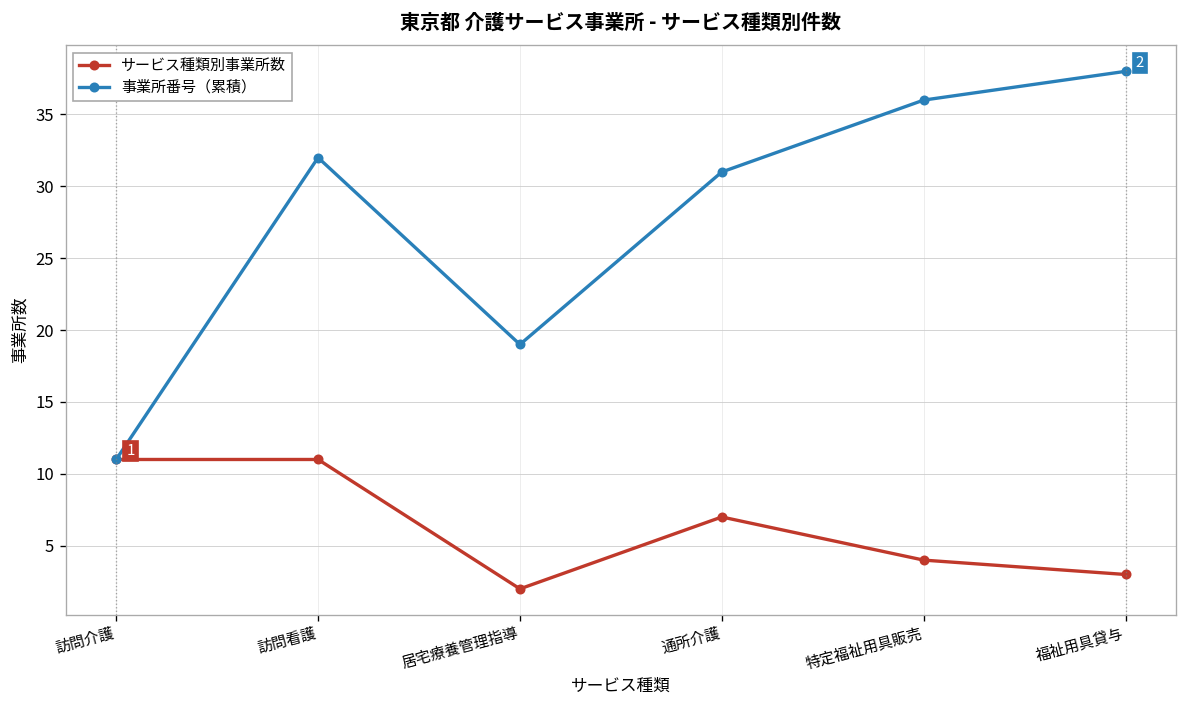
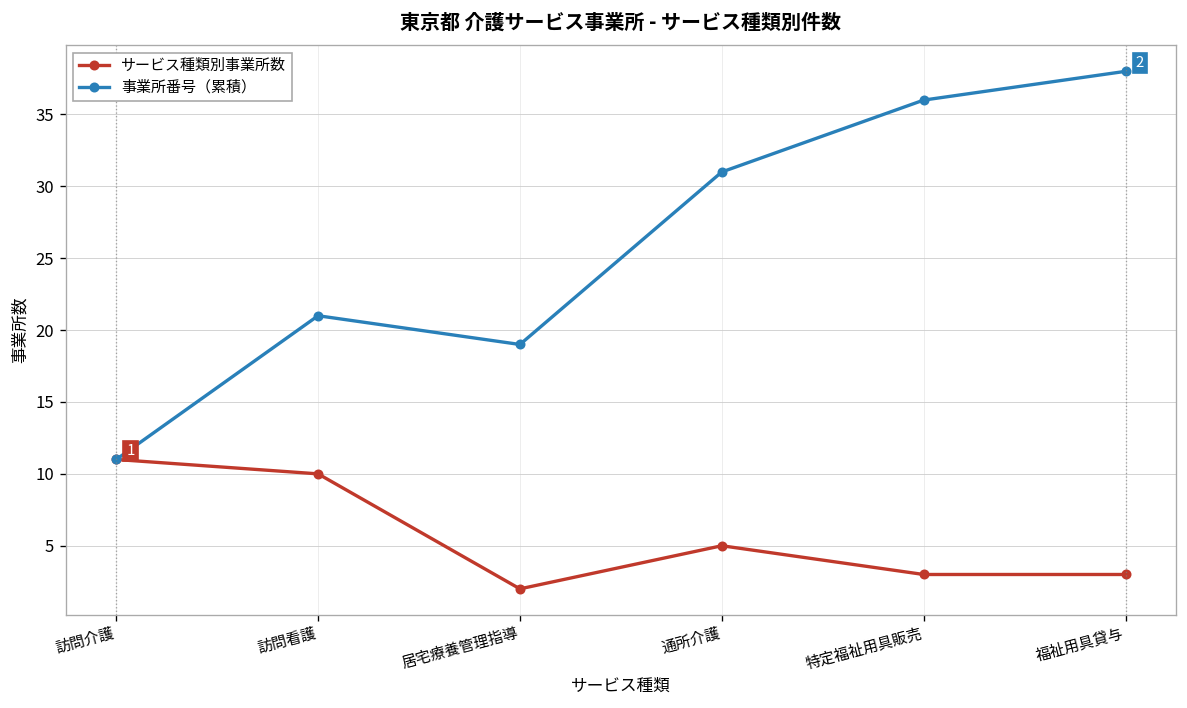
  {
    "サービス種類別事業所数": {
-     "訪問看護": 11,
+     "訪問看護": 10,
      "居宅療養管理指導": 2,
-     "通所介護": 7,
-     "特定福祉用具販売": 4,
+     "通所介護": 5,
+     "特定福祉用具販売": 3,
      "福祉用具貸与": 3
    },
    "事業所番号（累積）": {
-     "訪問看護": 32,
+     "訪問看護": 21,
      "居宅療養管理指導": 19,
      "通所介護": 31,
      "特定福祉用具販売": 36
    }
  }
